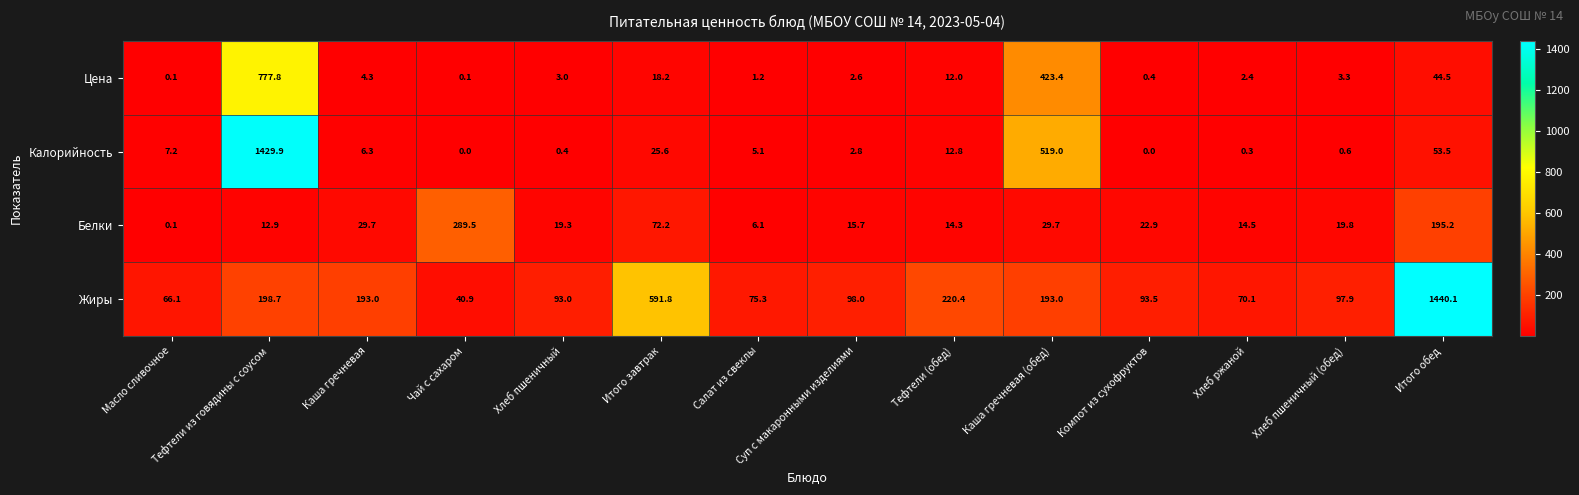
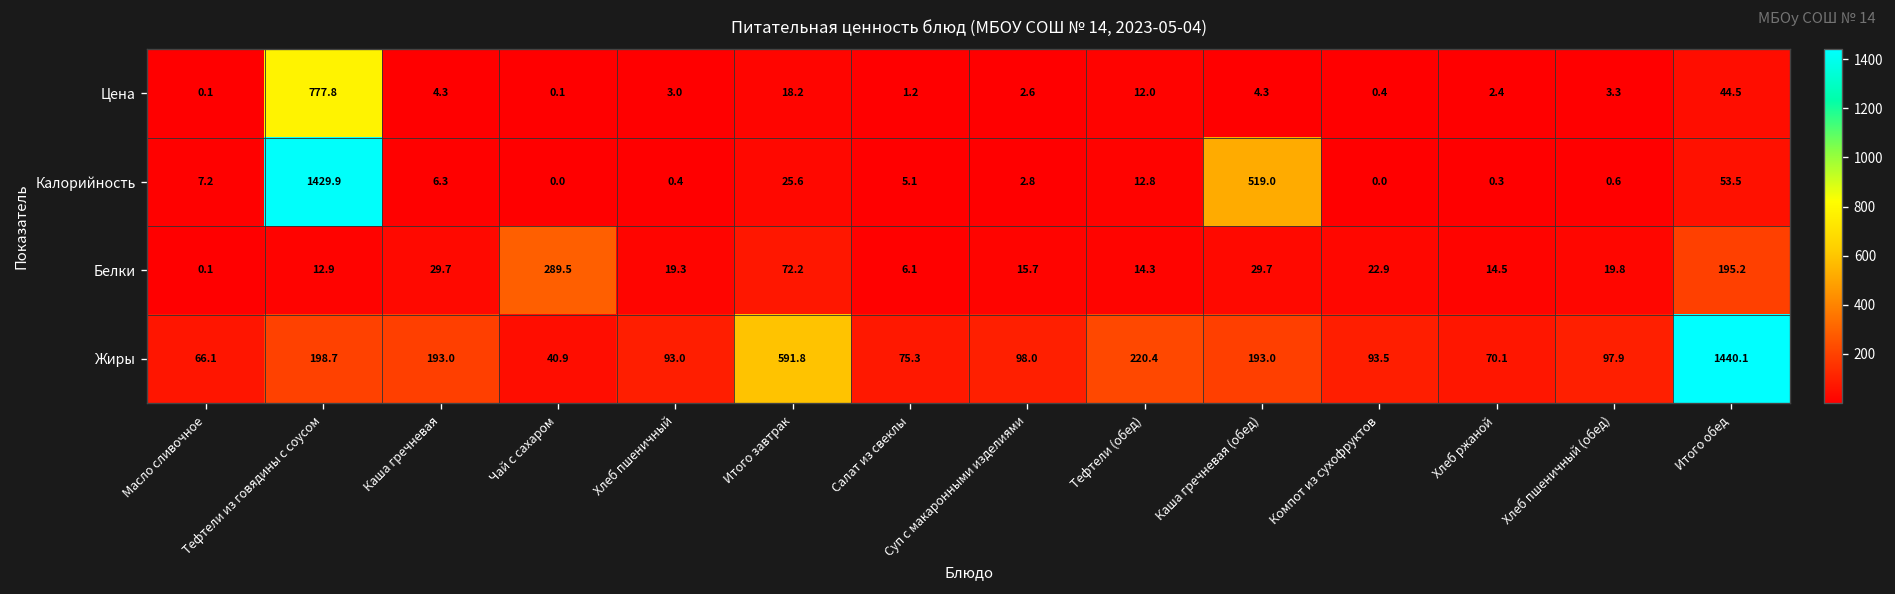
  {
    "Цена": {
      "Масло сливочное": 0.1,
      "Тефтели из говядины с соусом": 777.8,
      "Каша гречневая": 4.3,
      "Чай с сахаром": 0.1,
      "Хлеб пшеничный": 3.0,
      "Итого завтрак": 18.2,
      "Салат из свеклы": 1.2,
      "Суп с макаронными изделиями": 2.6,
      "Тефтели (обед)": 12.0,
-     "Каша гречневая (обед)": 423.4,
+     "Каша гречневая (обед)": 4.3,
      "Компот из сухофруктов": 0.4,
      "Хлеб ржаной": 2.4,
      "Хлеб пшеничный (обед)": 3.3,
      "Итого обед": 44.5
    },
    "Калорийность": {
      "Масло сливочное": 7.2,
      "Тефтели из говядины с соусом": 1429.9,
      "Каша гречневая": 6.3,
      "Чай с сахаром": 0.0,
      "Хлеб пшеничный": 0.4,
      "Итого завтрак": 25.6,
      "Салат из свеклы": 5.1,
      "Суп с макаронными изделиями": 2.8,
      "Тефтели (обед)": 12.8,
      "Каша гречневая (обед)": 519.0,
      "Компот из сухофруктов": 0.0,
      "Хлеб ржаной": 0.3,
      "Хлеб пшеничный (обед)": 0.6,
      "Итого обед": 53.5
    },
    "Белки": {
      "Масло сливочное": 0.1,
      "Тефтели из говядины с соусом": 12.9,
      "Каша гречневая": 29.7,
      "Чай с сахаром": 289.5,
      "Хлеб пшеничный": 19.3,
      "Итого завтрак": 72.2,
      "Салат из свеклы": 6.1,
      "Суп с макаронными изделиями": 15.7,
      "Тефтели (обед)": 14.3,
      "Каша гречневая (обед)": 29.7,
      "Компот из сухофруктов": 22.9,
      "Хлеб ржаной": 14.5,
      "Хлеб пшеничный (обед)": 19.8,
      "Итого обед": 195.2
    },
    "Жиры": {
      "Масло сливочное": 66.1,
      "Тефтели из говядины с соусом": 198.7,
      "Каша гречневая": 193.0,
      "Чай с сахаром": 40.9,
      "Хлеб пшеничный": 93.0,
      "Итого завтрак": 591.8,
      "Салат из свеклы": 75.3,
      "Суп с макаронными изделиями": 98.0,
      "Тефтели (обед)": 220.4,
      "Каша гречневая (обед)": 193.0,
      "Компот из сухофруктов": 93.5,
      "Хлеб ржаной": 70.1,
      "Хлеб пшеничный (обед)": 97.9,
      "Итого обед": 1440.1
    }
  }
